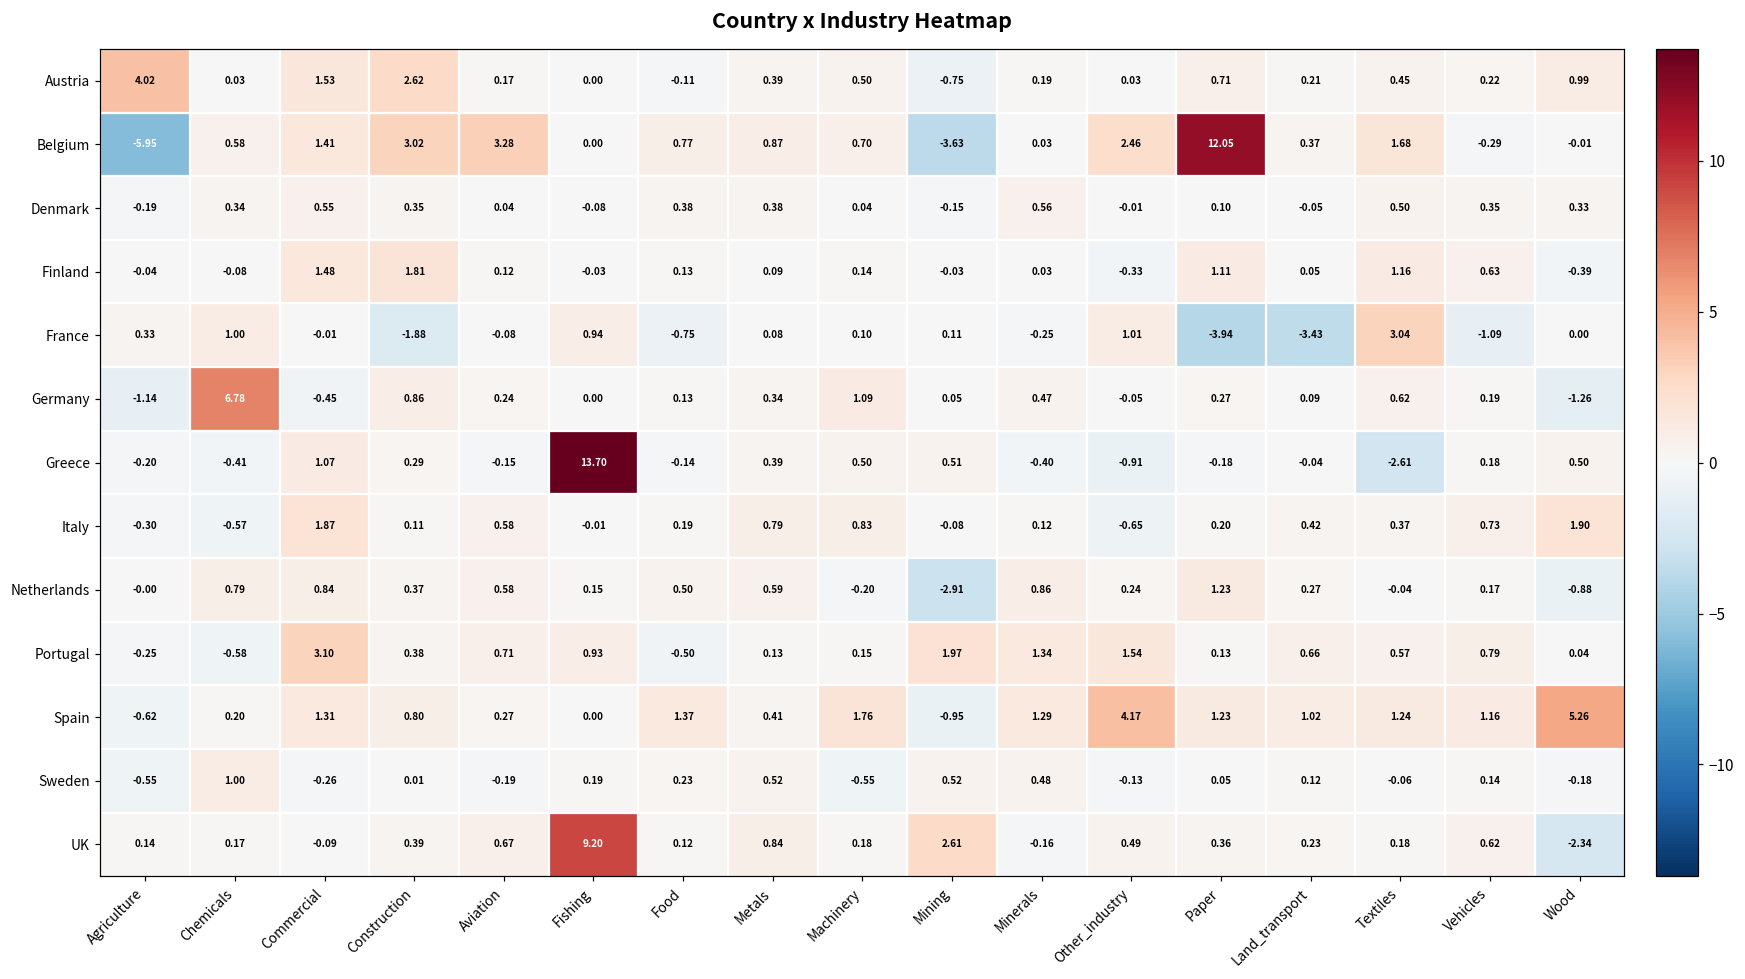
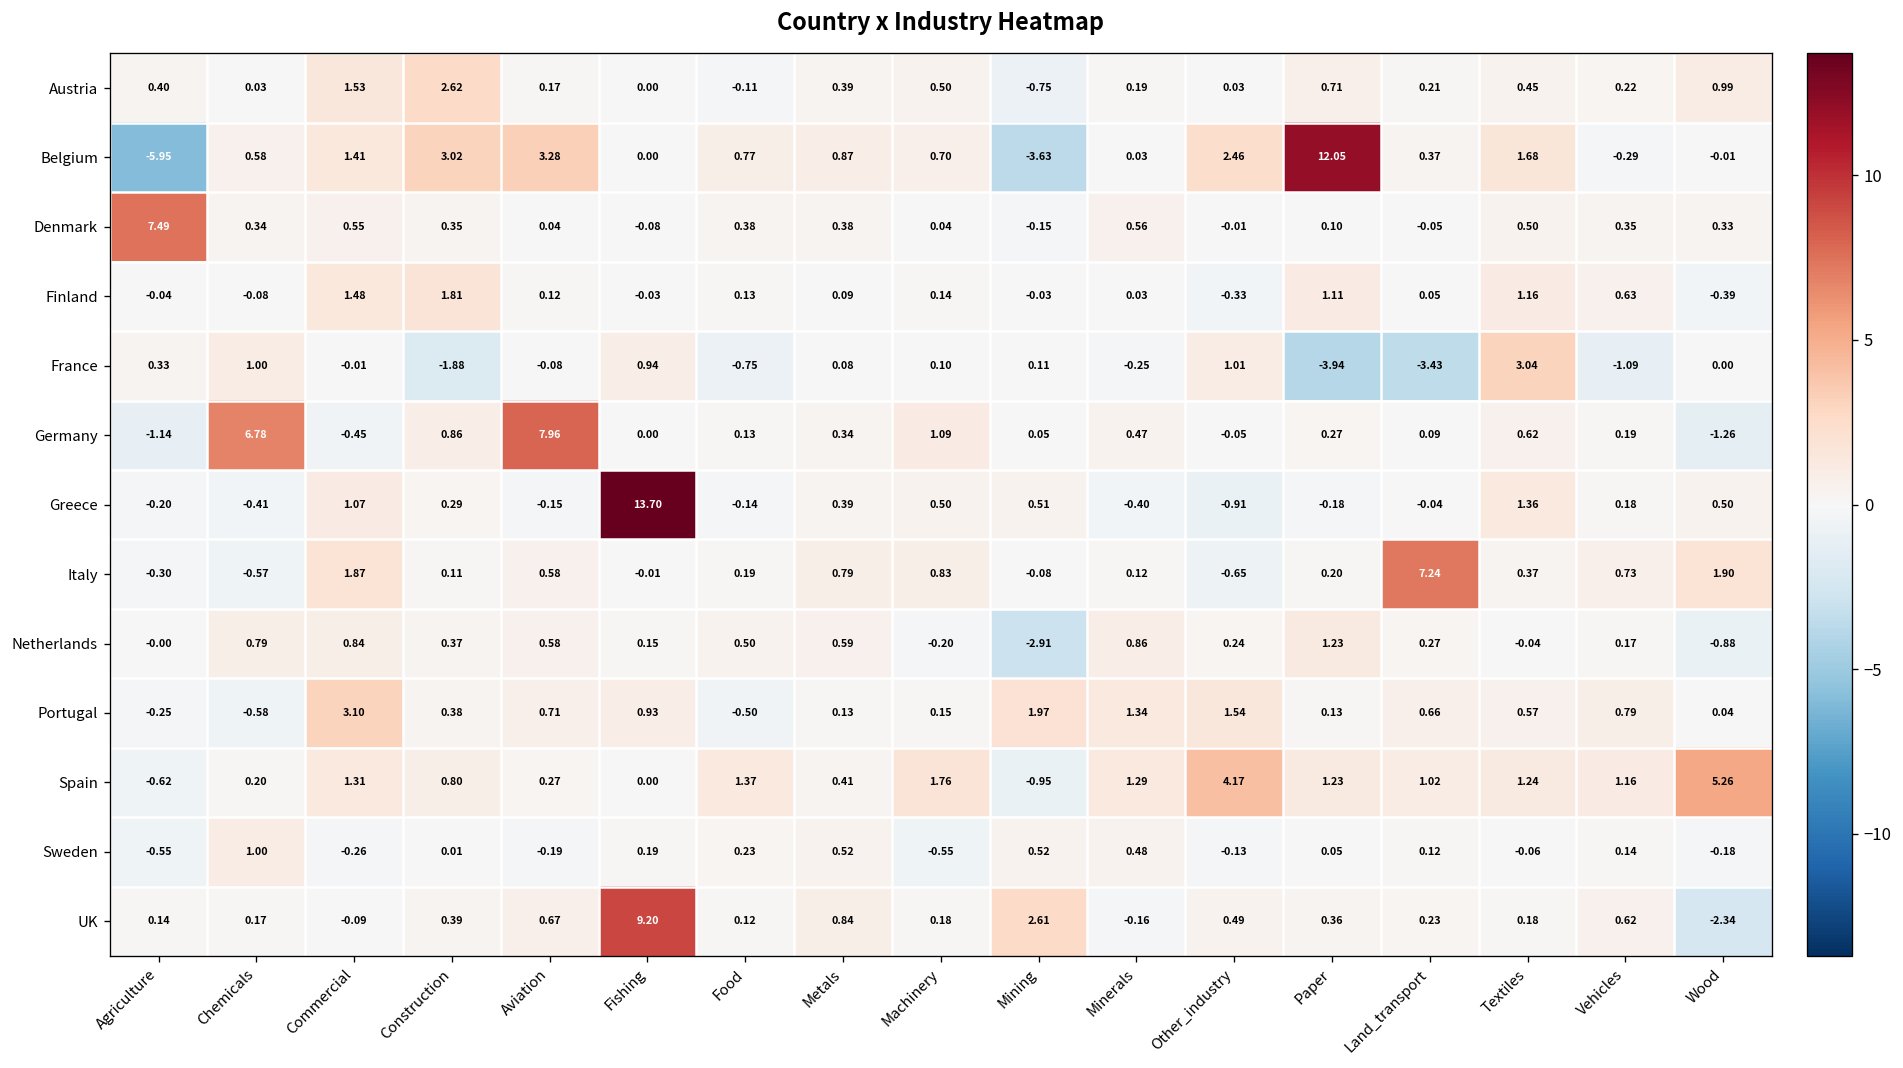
  {
    "Austria": {
-     "Agriculture": 4.02,
+     "Agriculture": 0.40,
      "Chemicals": 0.03,
      "Commercial": 1.53,
      "Construction": 2.62,
      "Aviation": 0.17,
      "Fishing": 0.00,
      "Food": -0.11,
      "Metals": 0.39,
      "Machinery": 0.50,
      "Mining": -0.75,
      "Minerals": 0.19,
      "Other_industry": 0.03,
      "Paper": 0.71,
      "Land_transport": 0.21,
      "Textiles": 0.45,
      "Vehicles": 0.22,
      "Wood": 0.99
    },
    "Denmark": {
-     "Agriculture": -0.19,
+     "Agriculture": 7.49,
      "Chemicals": 0.34,
      "Commercial": 0.55,
      "Construction": 0.35,
      "Aviation": 0.04,
      "Fishing": -0.08,
      "Food": 0.38,
      "Metals": 0.38,
      "Machinery": 0.04,
      "Mining": -0.15,
      "Minerals": 0.56,
      "Other_industry": -0.01,
      "Paper": 0.10,
      "Land_transport": -0.05,
      "Textiles": 0.50,
      "Vehicles": 0.35,
      "Wood": 0.33
    },
    "Germany": {
      "Agriculture": -1.14,
      "Chemicals": 6.78,
      "Commercial": -0.45,
      "Construction": 0.86,
-     "Aviation": 0.24,
+     "Aviation": 7.96,
      "Fishing": 0.00,
      "Food": 0.13,
      "Metals": 0.34,
      "Machinery": 1.09,
      "Mining": 0.05,
      "Minerals": 0.47,
      "Other_industry": -0.05,
      "Paper": 0.27,
      "Land_transport": 0.09,
      "Textiles": 0.62,
      "Vehicles": 0.19,
      "Wood": -1.26
    },
    "Greece": {
      "Agriculture": -0.20,
      "Chemicals": -0.41,
      "Commercial": 1.07,
      "Construction": 0.29,
      "Aviation": -0.15,
      "Fishing": 13.70,
      "Food": -0.14,
      "Metals": 0.39,
      "Machinery": 0.50,
      "Mining": 0.51,
      "Minerals": -0.40,
      "Other_industry": -0.91,
      "Paper": -0.18,
      "Land_transport": -0.04,
-     "Textiles": -2.61,
+     "Textiles": 1.36,
      "Vehicles": 0.18,
      "Wood": 0.50
    },
    "Italy": {
      "Agriculture": -0.30,
      "Chemicals": -0.57,
      "Commercial": 1.87,
      "Construction": 0.11,
      "Aviation": 0.58,
      "Fishing": -0.01,
      "Food": 0.19,
      "Metals": 0.79,
      "Machinery": 0.83,
      "Mining": -0.08,
      "Minerals": 0.12,
      "Other_industry": -0.65,
      "Paper": 0.20,
-     "Land_transport": 0.42,
+     "Land_transport": 7.24,
      "Textiles": 0.37,
      "Vehicles": 0.73,
      "Wood": 1.90
    }
  }
